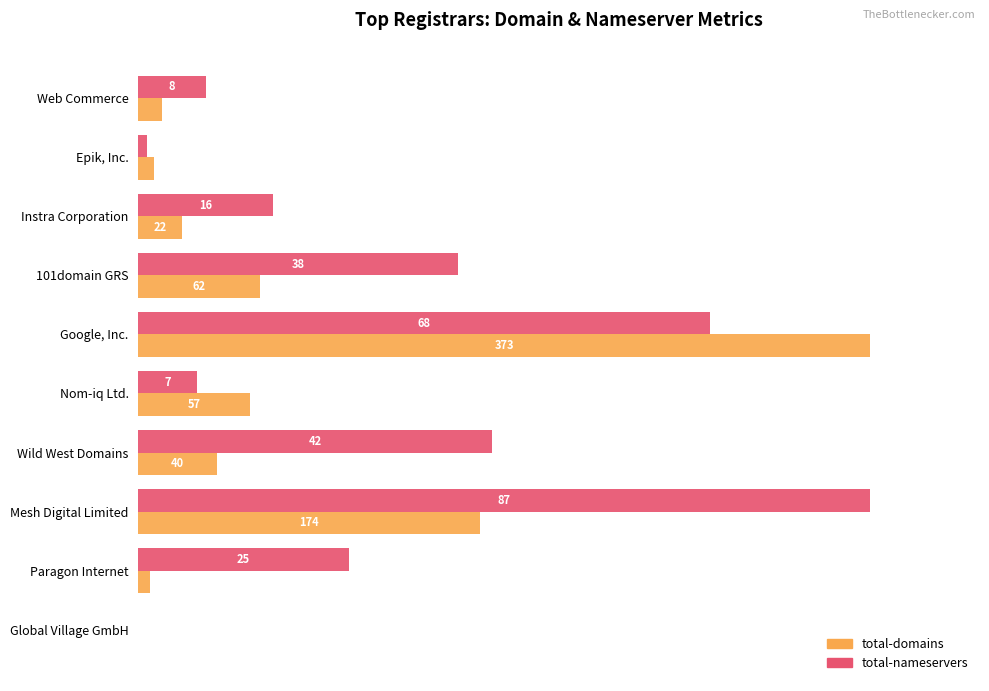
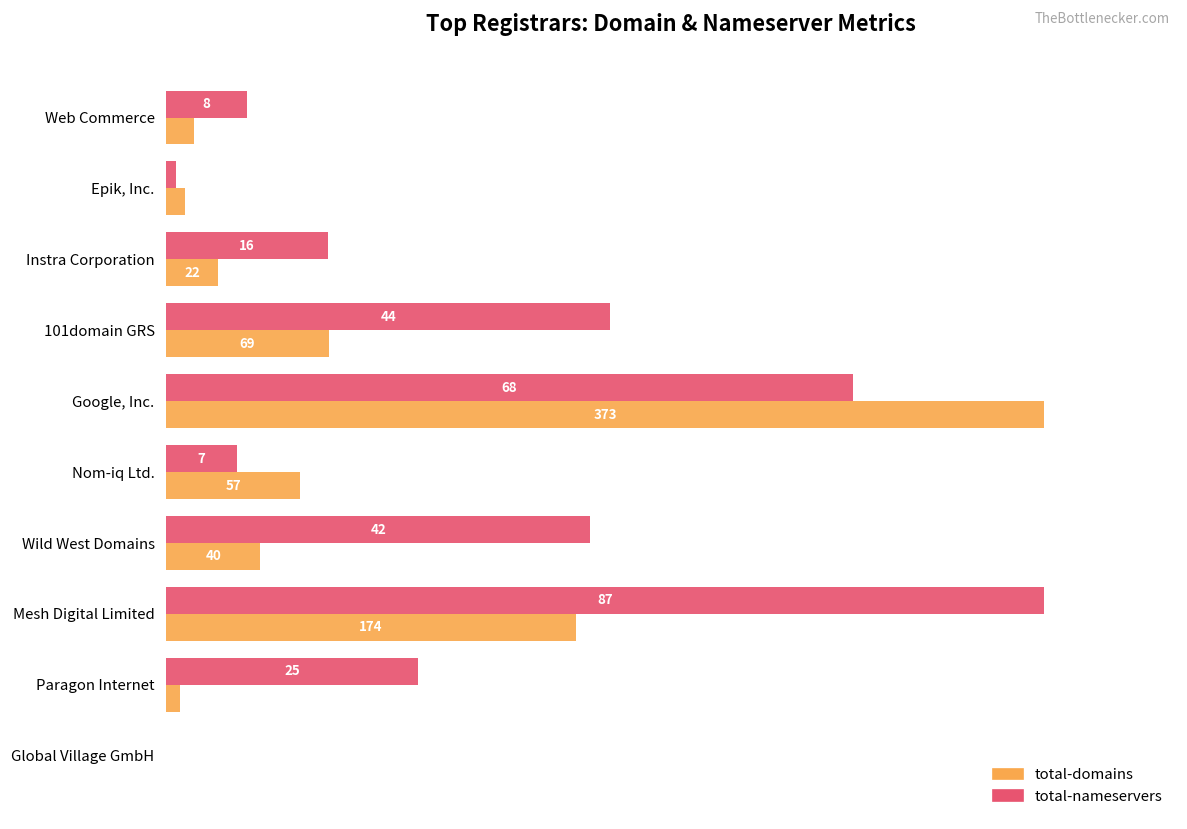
  {
    "total-domains": {
-     "101domain GRS": 62
+     "101domain GRS": 69
    },
    "total-nameservers": {
-     "101domain GRS": 38
+     "101domain GRS": 44
    }
  }
